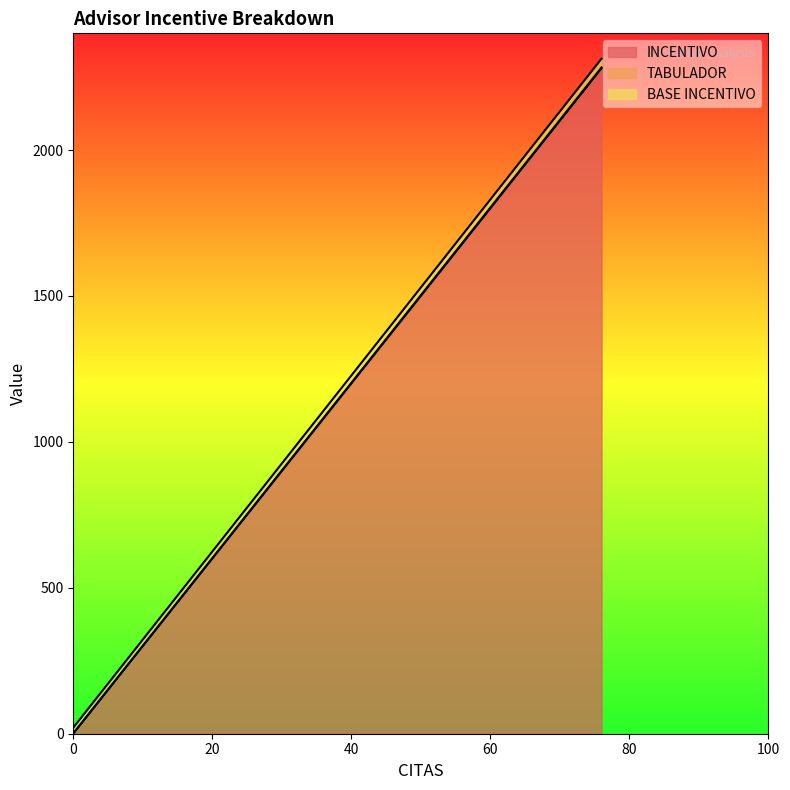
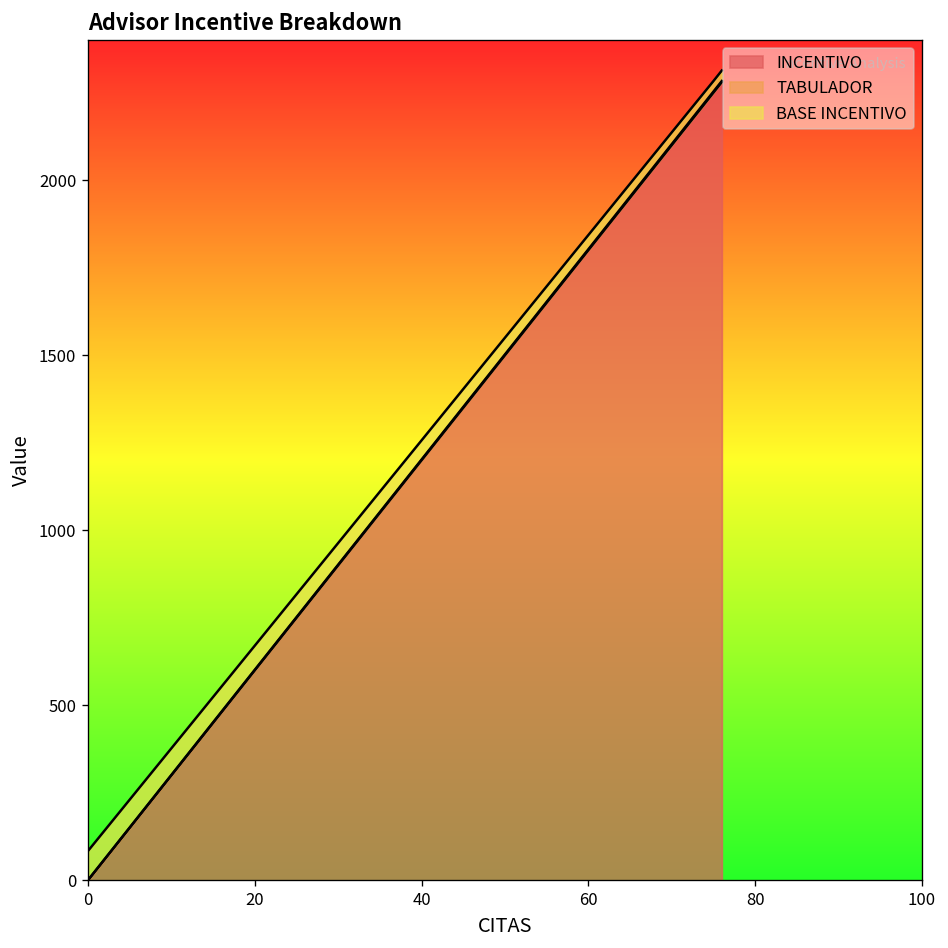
  {
    "BASE INCENTIVO": {
-     "0": 20
+     "0": 80
    }
  }
